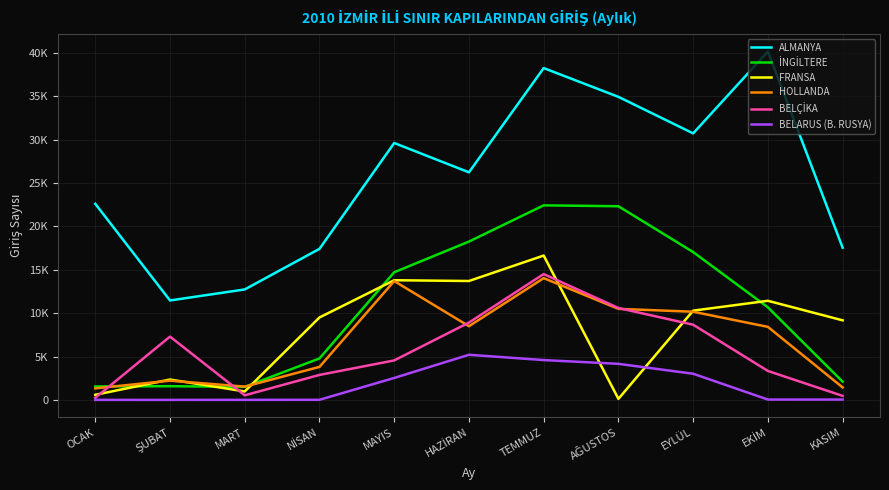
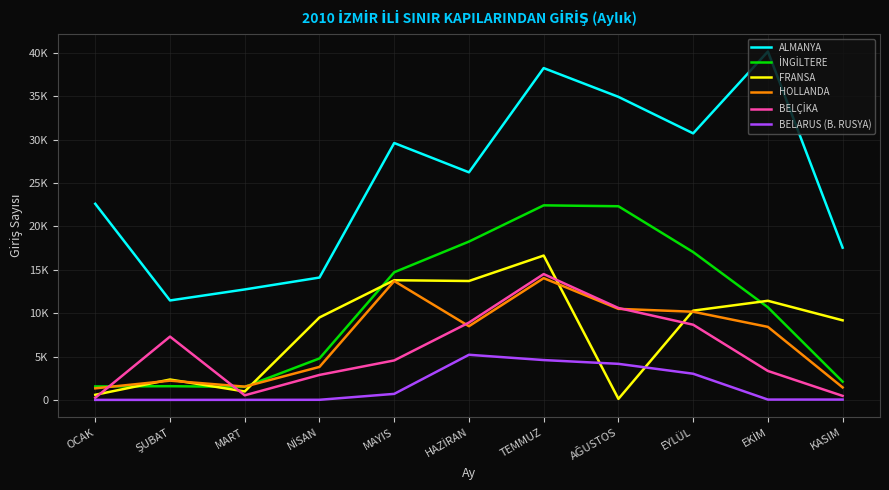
  {
    "ALMANYA": {
      "OCAK": 23000,
      "ŞUBAT": 11000,
      "MART": 13000,
-     "NİSAN": 17000,
+     "NİSAN": 14000,
      "MAYIS": 30000,
      "HAZİRAN": 26000,
      "TEMMUZ": 38000,
      "AĞUSTOS": 35000,
      "EYLÜL": 31000,
      "KASIM": 18000
    },
    "İNGİLTERE": {
      "ŞUBAT": 2000,
      "NİSAN": 5000,
      "MAYIS": 15000,
      "HAZİRAN": 18000,
      "TEMMUZ": 22000,
      "AĞUSTOS": 22000,
      "EYLÜL": 17000,
      "EKİM": 11000,
      "KASIM": 2000
    },
    "FRANSA": {
      "OCAK": 1000,
      "MART": 1000,
      "NİSAN": 10000,
      "HAZİRAN": 14000,
      "TEMMUZ": 17000,
      "AĞUSTOS": 0,
      "EKİM": 11000,
      "KASIM": 9000
    },
    "HOLLANDA": {
      "NİSAN": 4000,
      "HAZİRAN": 8000,
      "TEMMUZ": 14000,
      "EKİM": 8000,
      "KASIM": 1000
    },
    "BELÇİKA": {
      "ŞUBAT": 7000,
      "MART": 1000,
      "NİSAN": 3000,
      "MAYIS": 5000,
      "HAZİRAN": 9000,
      "TEMMUZ": 15000,
      "EYLÜL": 9000,
      "EKİM": 3000,
      "KASIM": 0
    },
    "BELARUS (B. RUSYA)": {
      "ŞUBAT": 0,
      "MART": 0,
      "NİSAN": 0,
-     "MAYIS": 3000,
+     "MAYIS": 1000,
      "HAZİRAN": 5000,
      "TEMMUZ": 5000,
      "AĞUSTOS": 4000,
      "EYLÜL": 3000,
      "EKİM": 0,
      "KASIM": 0
    }
  }
